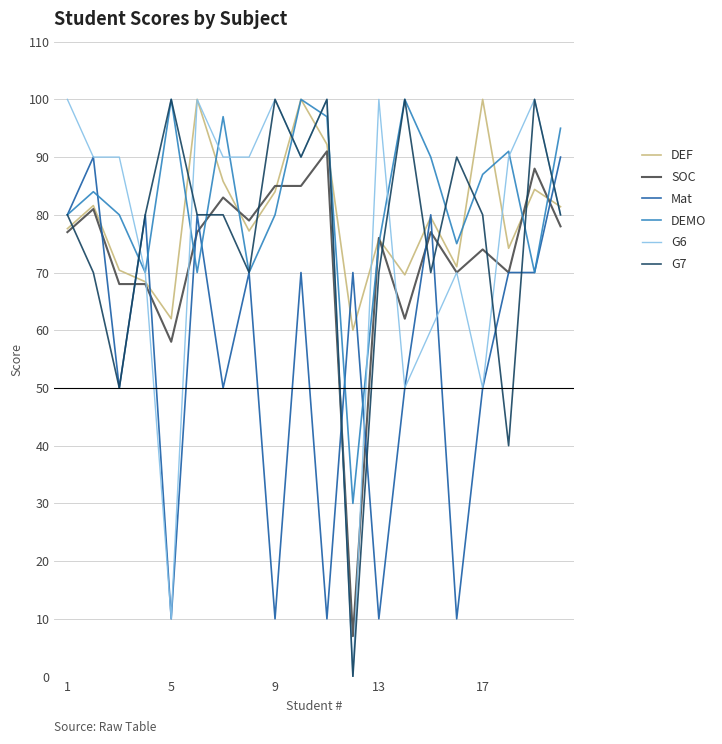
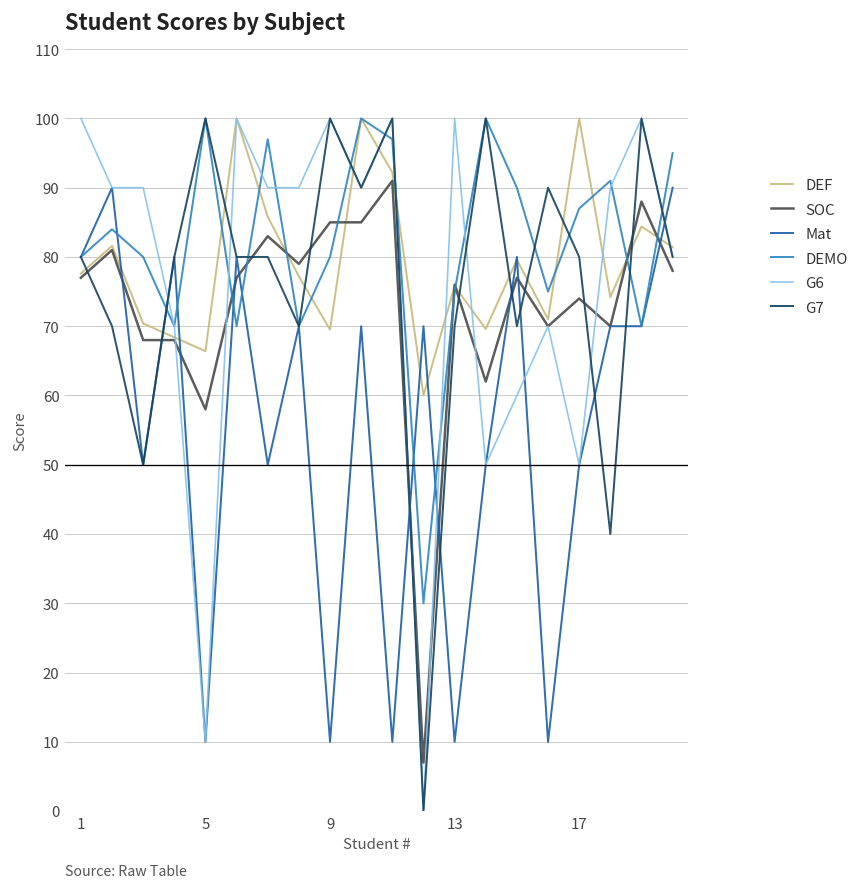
  {
    "DEF": {
      "1": 78,
-     "5": 62,
-     "9": 84,
+     "5": 66,
+     "9": 70,
      "17": 100
    },
    "G6": {
      "1": 100,
      "13": 100
    }
  }
